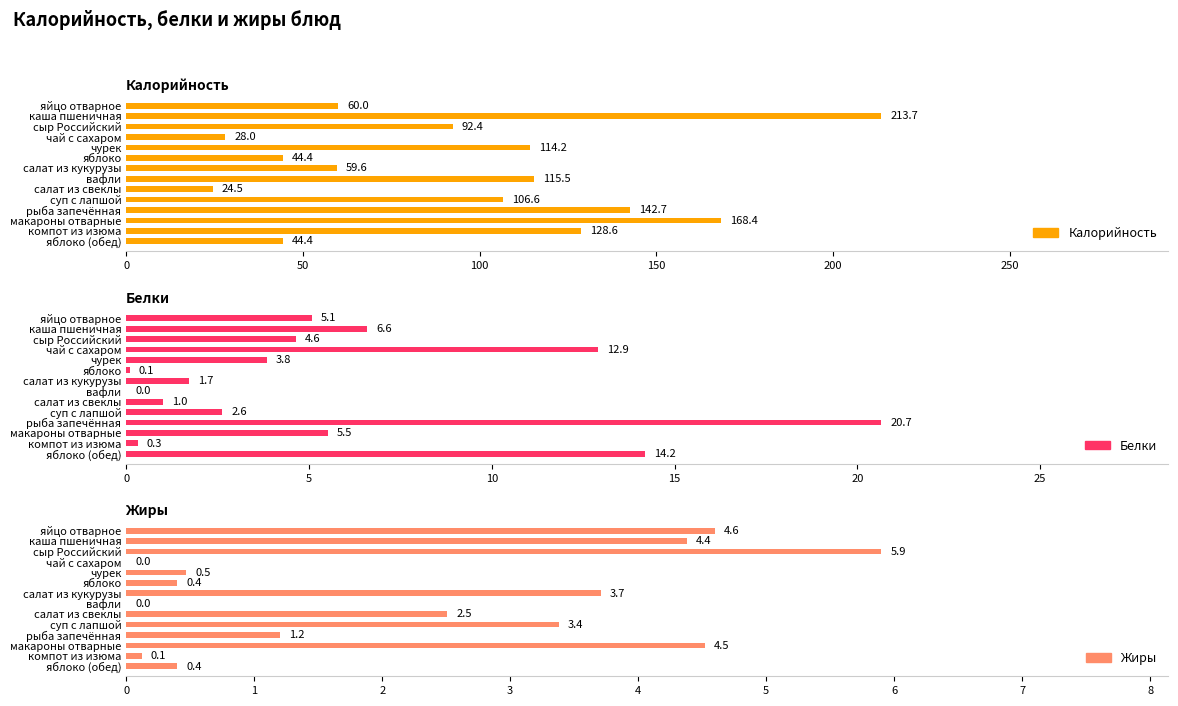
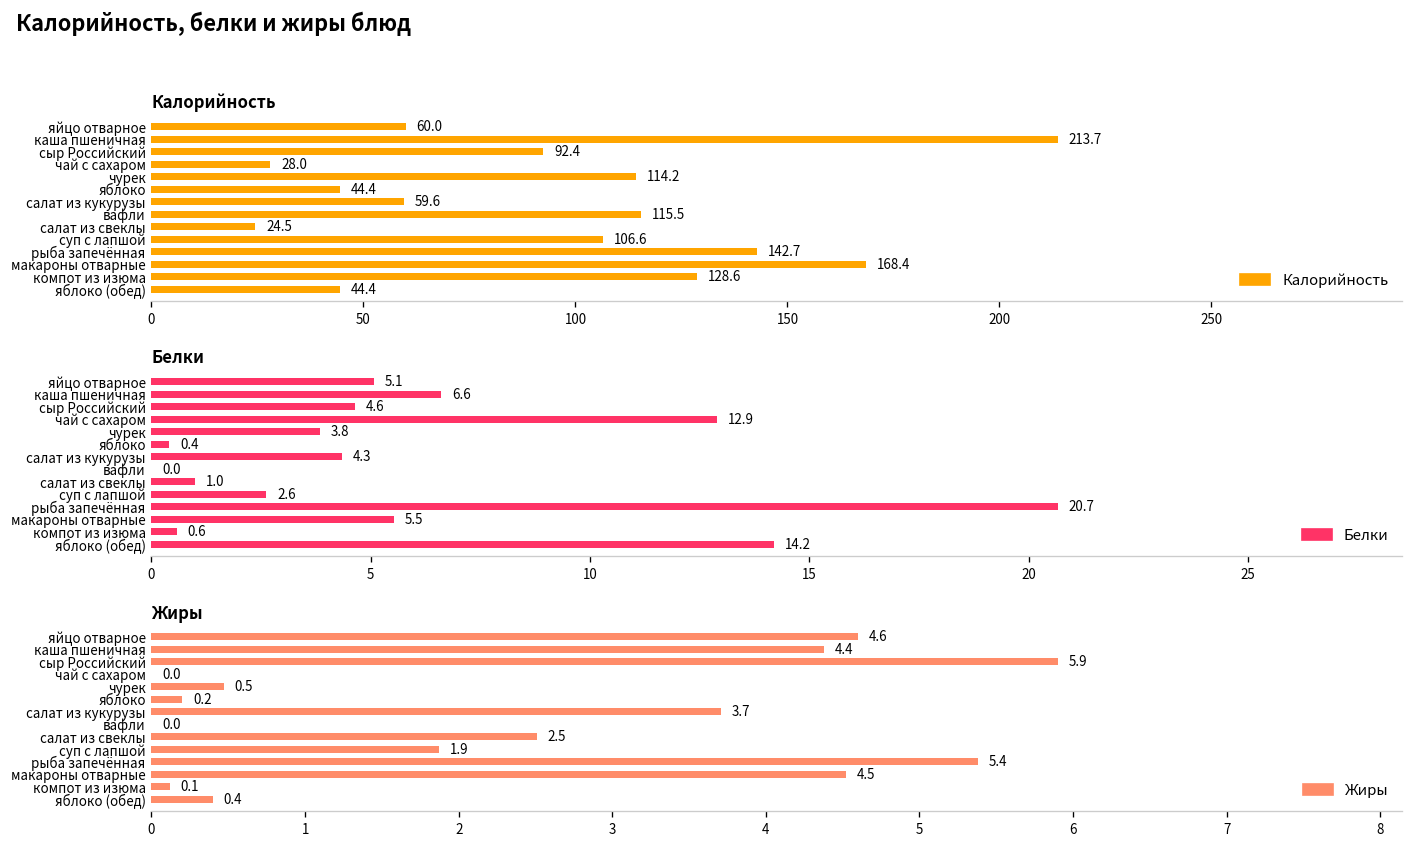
  {
    "Калорийность": {
      "яйцо отварное": 60.0,
      "каша пшеничная": 213.7,
      "сыр Российский": 92.4,
      "чай с сахаром": 28.0,
      "чурек": 114.2,
      "яблоко": 44.4,
      "салат из кукурузы": 59.6,
      "вафли": 115.5,
      "салат из свеклы": 24.5,
      "суп с лапшой": 106.6,
      "рыба запечённая": 142.7,
      "макароны отварные": 168.4,
      "компот из изюма": 128.6,
      "яблоко (обед)": 44.4
    },
    "Белки": {
      "яйцо отварное": 5.1,
      "каша пшеничная": 6.6,
      "сыр Российский": 4.6,
      "чай с сахаром": 12.9,
      "чурек": 3.8,
-     "яблоко": 0.1,
-     "салат из кукурузы": 1.7,
+     "яблоко": 0.4,
+     "салат из кукурузы": 4.3,
      "вафли": 0.0,
      "салат из свеклы": 1.0,
      "суп с лапшой": 2.6,
      "рыба запечённая": 20.7,
      "макароны отварные": 5.5,
-     "компот из изюма": 0.3,
+     "компот из изюма": 0.6,
      "яблоко (обед)": 14.2
    },
    "Жиры": {
      "яйцо отварное": 4.6,
      "каша пшеничная": 4.4,
      "сыр Российский": 5.9,
      "чай с сахаром": 0.0,
      "чурек": 0.5,
-     "яблоко": 0.4,
+     "яблоко": 0.2,
      "салат из кукурузы": 3.7,
      "вафли": 0.0,
      "салат из свеклы": 2.5,
-     "суп с лапшой": 3.4,
-     "рыба запечённая": 1.2,
+     "суп с лапшой": 1.9,
+     "рыба запечённая": 5.4,
      "макароны отварные": 4.5,
      "компот из изюма": 0.1,
      "яблоко (обед)": 0.4
    }
  }
